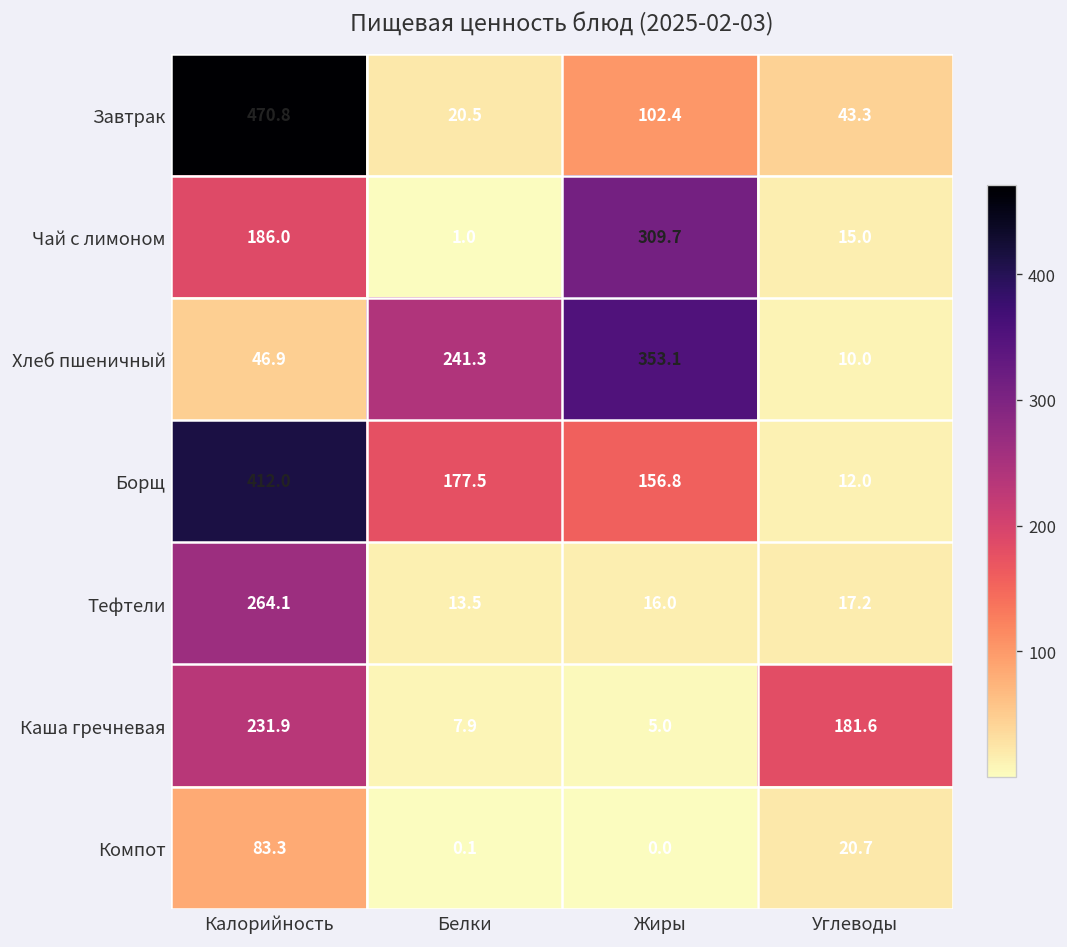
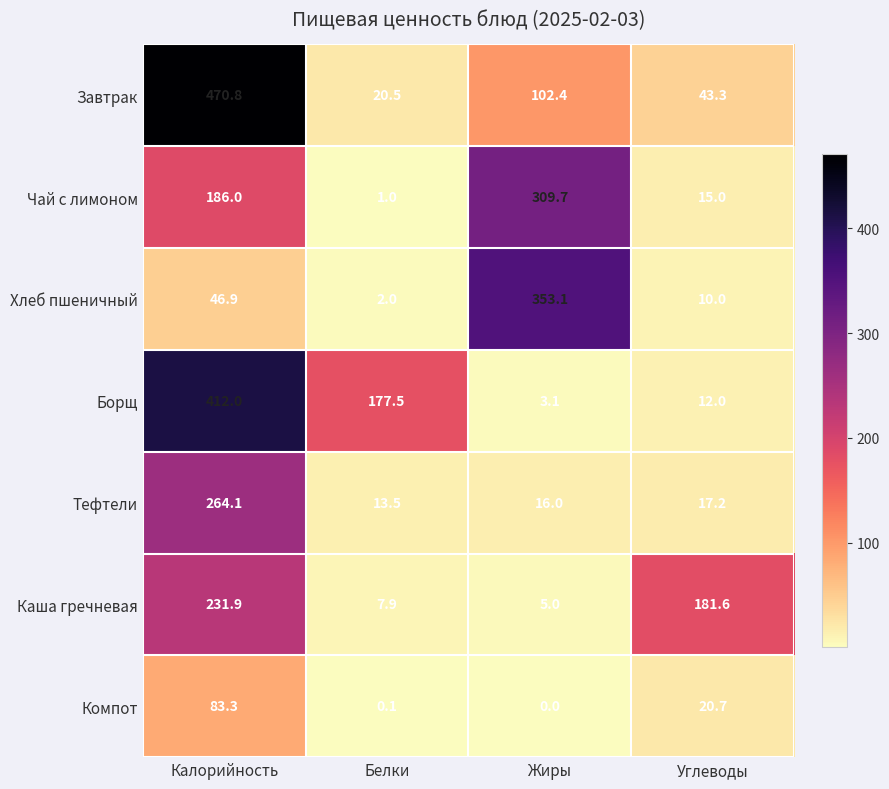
  {
    "Завтрак": {
      "Белки": 20.5,
      "Жиры": 102.4,
      "Углеводы": 43.3
    },
    "Чай с лимоном": {
      "Калорийность": 186.0,
      "Белки": 1.0,
      "Жиры": 309.7,
      "Углеводы": 15.0
    },
    "Хлеб пшеничный": {
      "Калорийность": 46.9,
-     "Белки": 241.3,
+     "Белки": 2.0,
      "Жиры": 353.1,
      "Углеводы": 10.0
    },
    "Борщ": {
      "Белки": 177.5,
-     "Жиры": 156.8,
+     "Жиры": 3.1,
      "Углеводы": 12.0
    },
    "Тефтели": {
      "Калорийность": 264.1,
      "Белки": 13.5,
      "Жиры": 16.0,
      "Углеводы": 17.2
    },
    "Каша гречневая": {
      "Калорийность": 231.9,
      "Белки": 7.9,
      "Жиры": 5.0,
      "Углеводы": 181.6
    },
    "Компот": {
      "Калорийность": 83.3,
      "Белки": 0.1,
      "Жиры": 0.0,
      "Углеводы": 20.7
    }
  }
